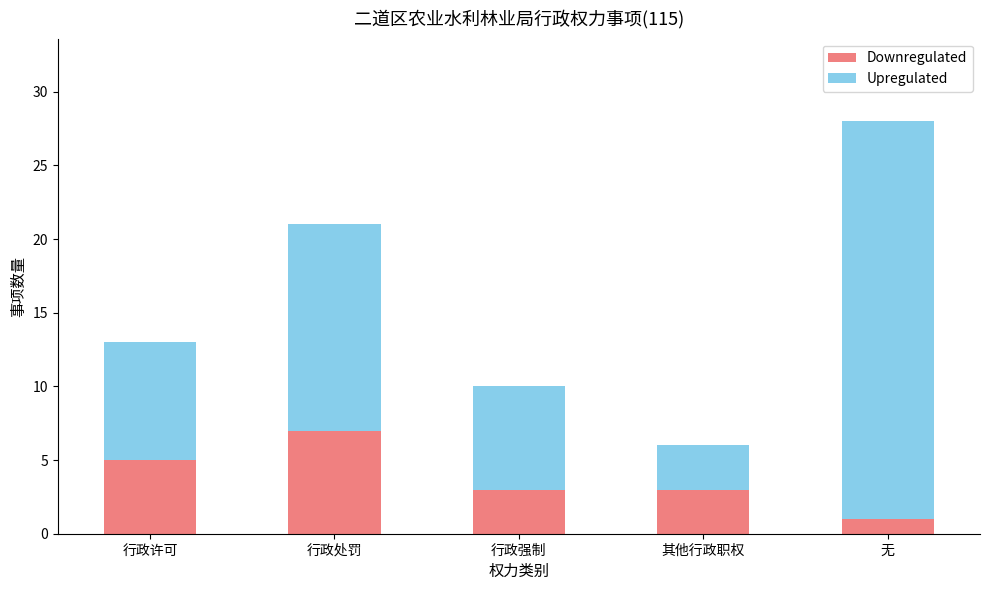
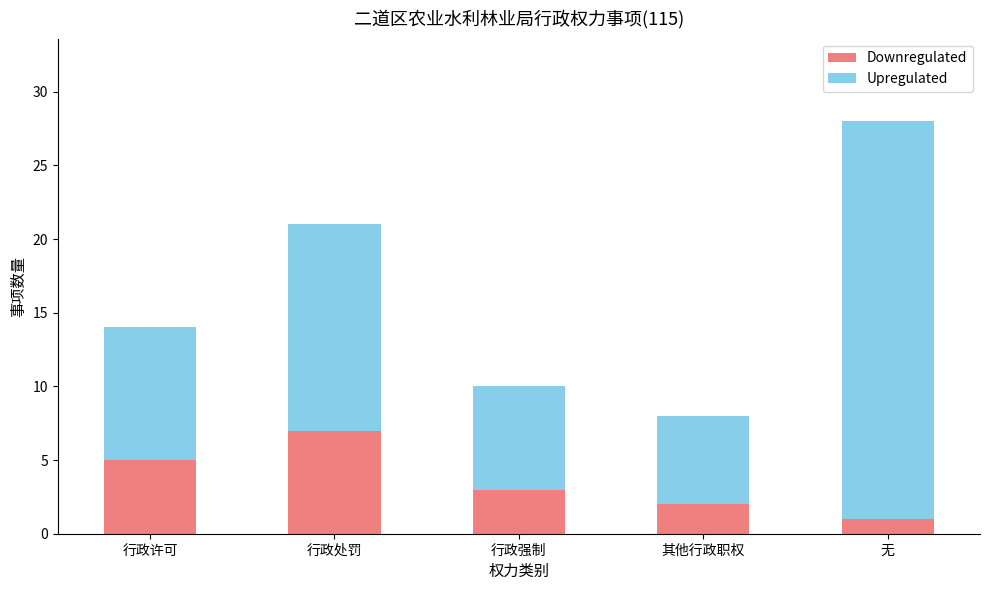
  {
    "Downregulated": {
      "行政许可": 5,
      "行政处罚": 7,
      "行政强制": 3,
-     "其他行政职权": 3,
+     "其他行政职权": 2,
      "无": 1
    },
    "Upregulated": {
-     "行政许可": 8,
+     "行政许可": 9,
      "行政处罚": 14,
      "行政强制": 7,
-     "其他行政职权": 3,
+     "其他行政职权": 6,
      "无": 27
    }
  }
